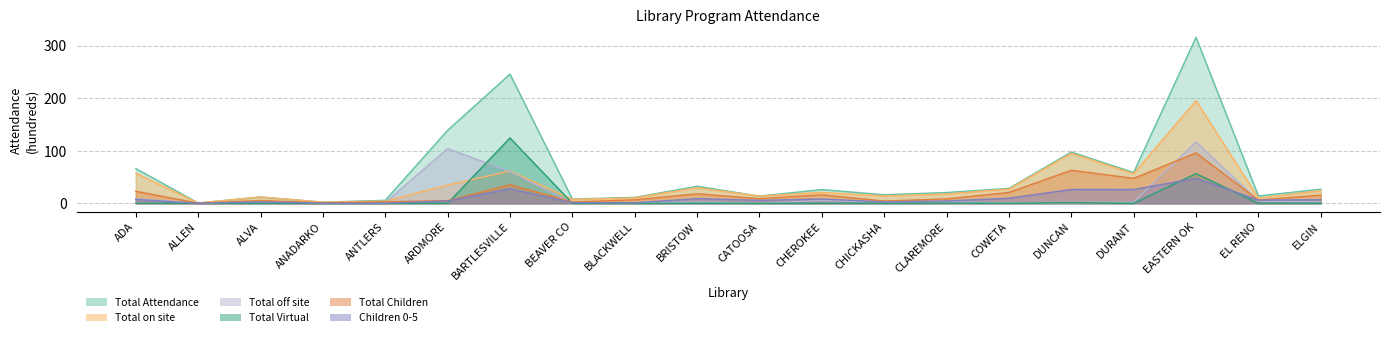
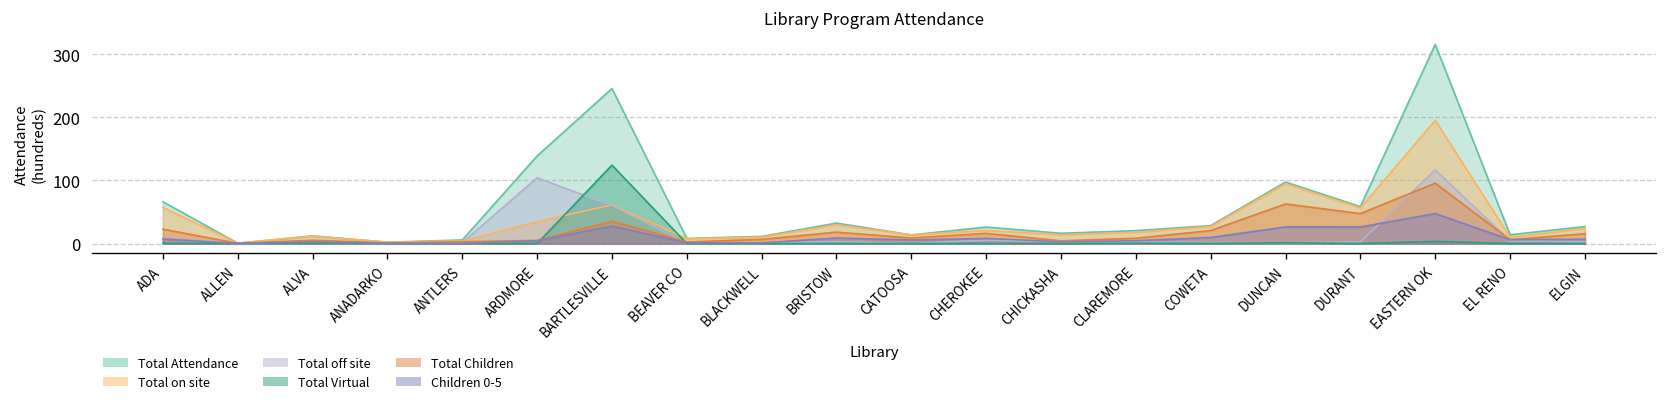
  {
    "Total Virtual": {
      "ADA": 0,
      "BARTLESVILLE": 120,
      "CHEROKEE": 0,
-     "EASTERN OK": 60
+     "EASTERN OK": 0
    }
  }
